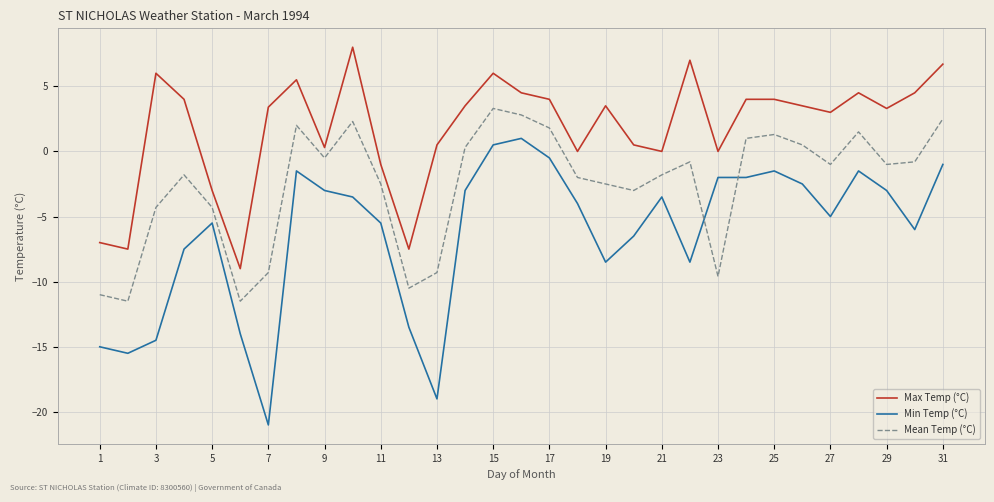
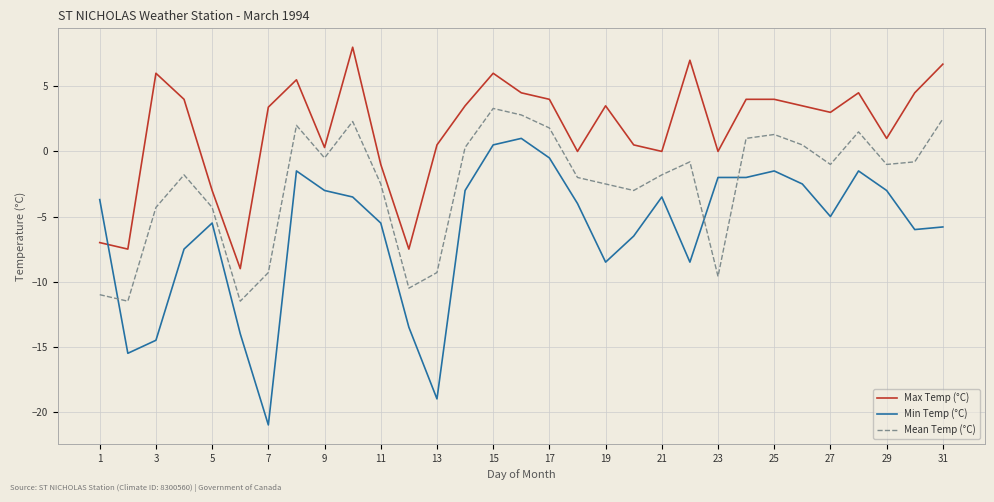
  {
    "Max Temp (°C)": {
      "1": -7.0,
      "3": 6.0,
      "5": -3.0,
      "7": 3.4,
      "9": 0.3,
      "11": -1.0,
      "13": 0.5,
      "15": 6.0,
      "17": 4.0,
      "19": 3.5,
      "21": 0.0,
      "23": 0.0,
      "25": 4.0,
      "27": 3.0,
-     "29": 3.3,
+     "29": 1.0,
      "31": 6.7
    },
    "Min Temp (°C)": {
-     "1": -15.0,
+     "1": -3.7,
      "3": -14.5,
      "5": -5.5,
      "7": -21.0,
      "9": -3.0,
      "11": -5.5,
      "13": -19.0,
      "15": 0.5,
      "17": -0.5,
      "19": -8.5,
      "21": -3.5,
      "23": -2.0,
      "25": -1.5,
      "27": -5.0,
      "29": -3.0,
-     "31": -1.0
+     "31": -5.8
    },
    "Mean Temp (°C)": {
      "1": -11.0,
      "3": -4.3,
      "5": -4.3,
      "7": -9.3,
      "9": -0.5,
      "11": -2.5,
      "13": -9.3,
      "15": 3.3,
      "17": 1.8,
      "19": -2.5,
      "21": -1.8,
      "23": -9.6,
      "25": 1.3,
      "27": -1.0,
      "29": -1.0,
      "31": 2.5
    }
  }
